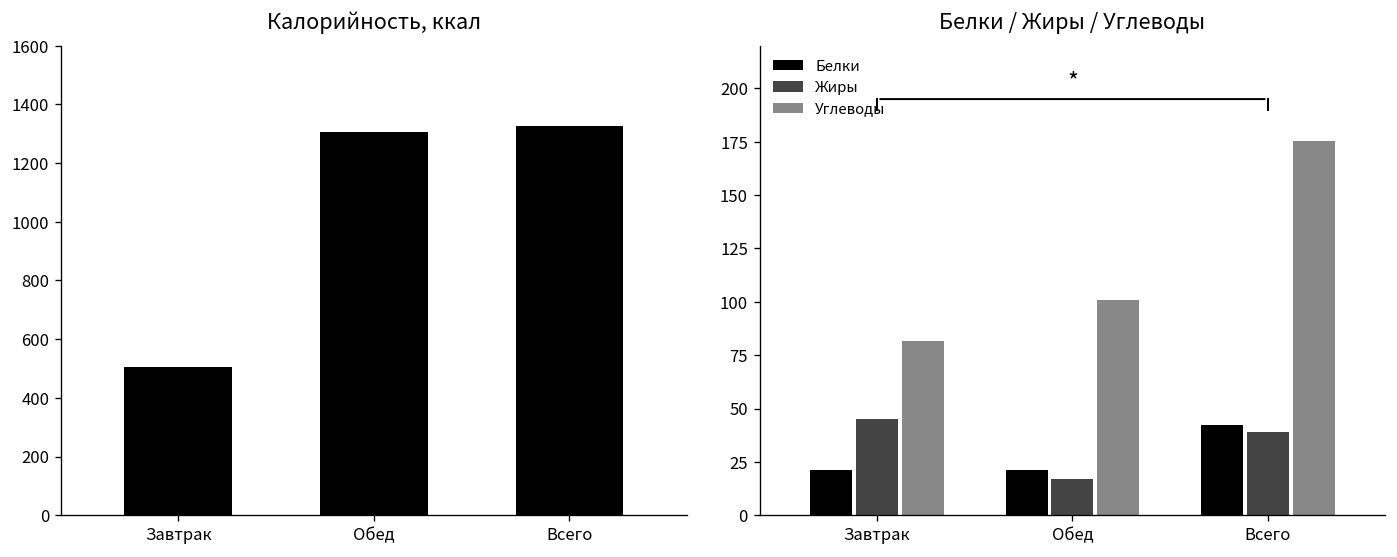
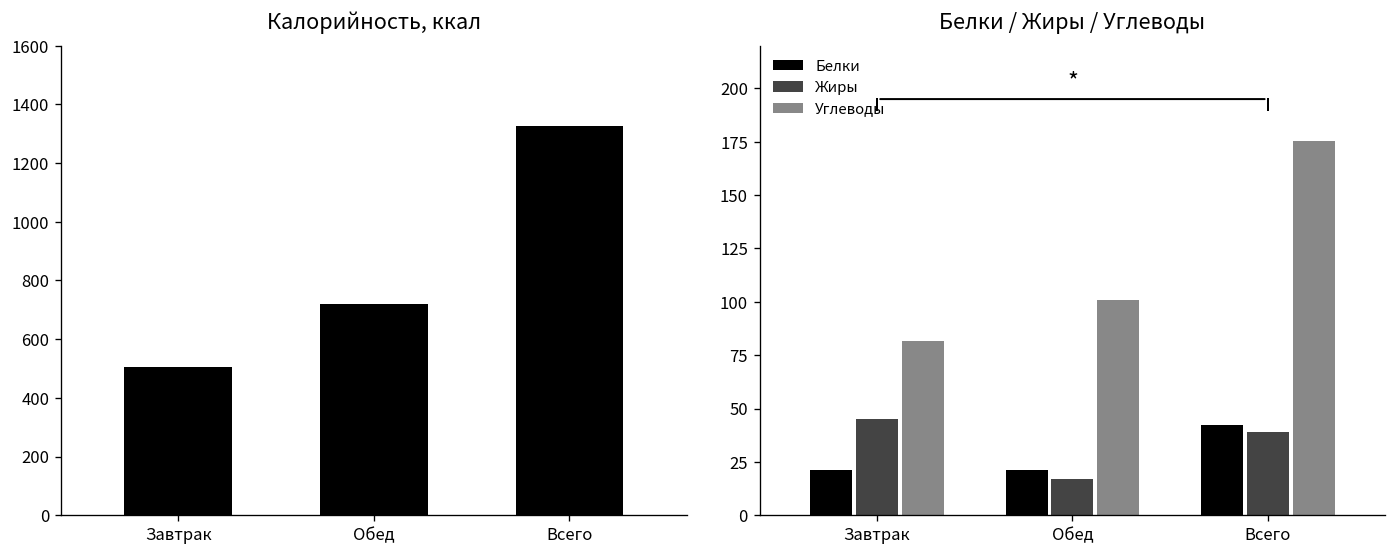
  {
    "Калорийность, ккал": {
      "Завтрак": 500,
-     "Обед": 1300,
+     "Обед": 720,
      "Всего": 1330
    },
    "Белки / Жиры / Углеводы": {
      "Жиры": {
        "Завтрак": 45,
        "Обед": 17,
        "Всего": 39
      },
      "Углеводы": {
        "Завтрак": 82,
        "Обед": 101,
        "Всего": 176
      }
    }
  }
